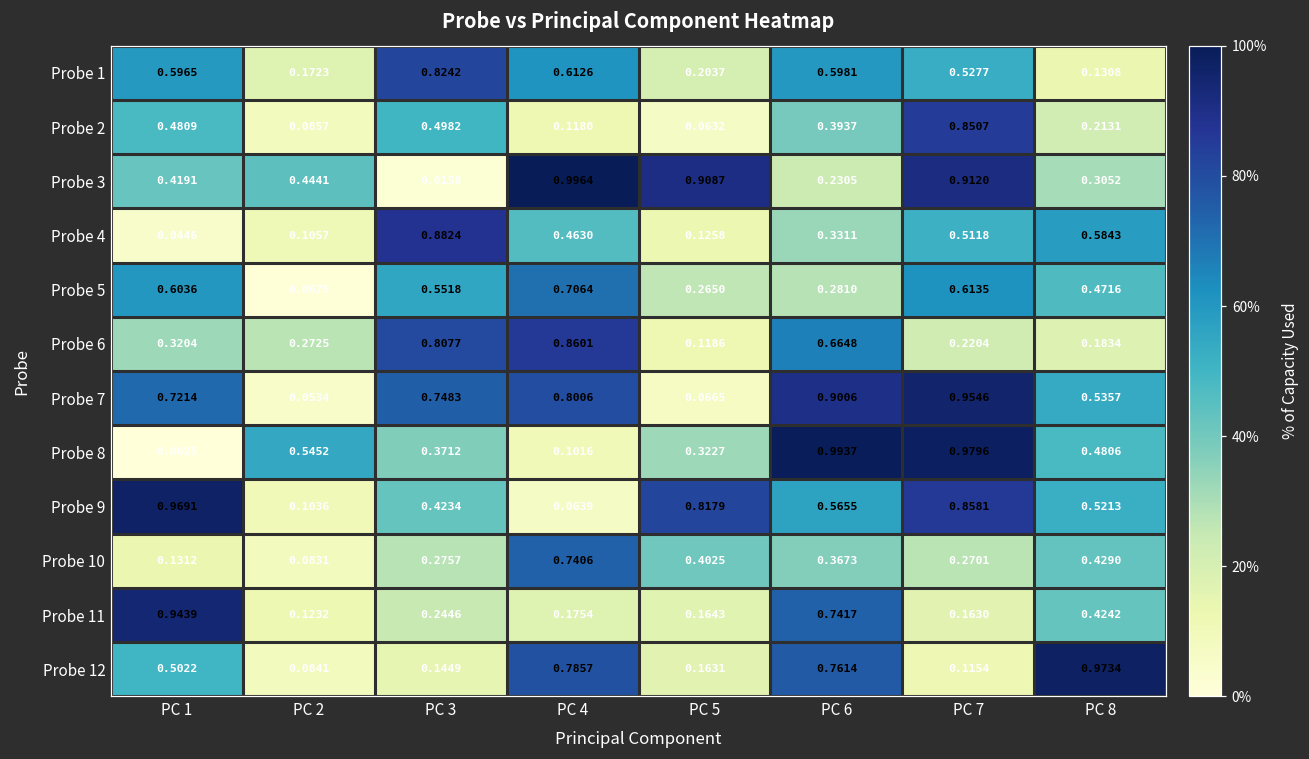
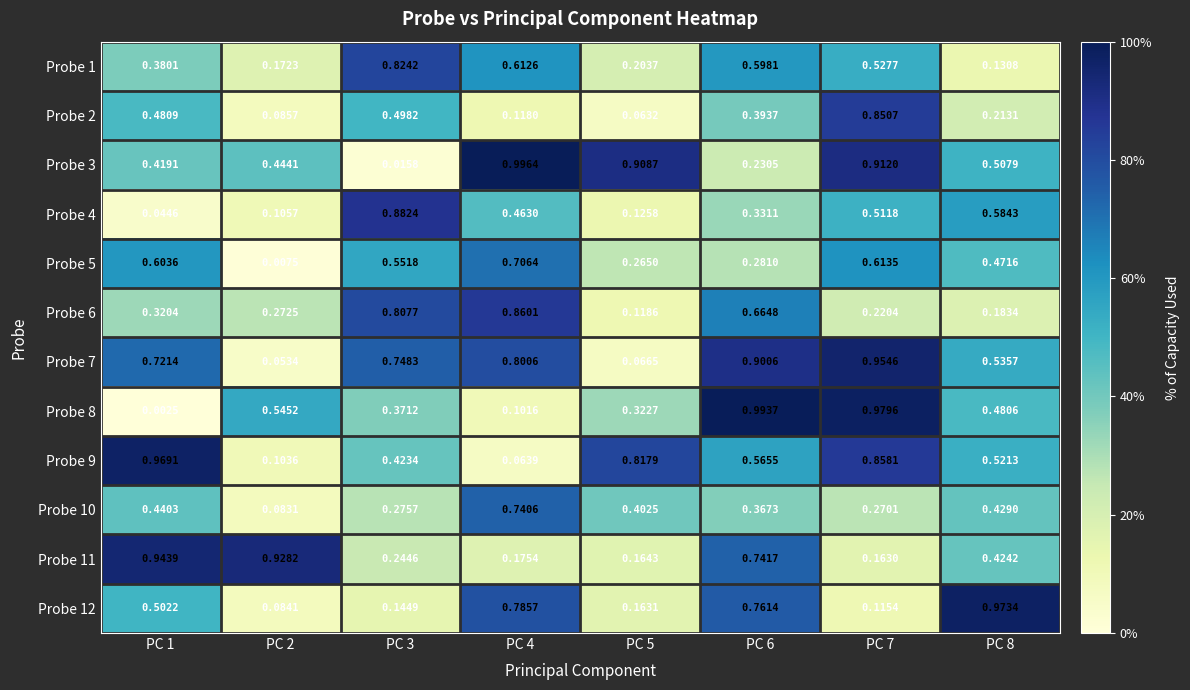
  {
    "Probe 1": {
-     "PC 1": 0.5965,
+     "PC 1": 0.3801,
      "PC 2": 0.1723,
      "PC 3": 0.8242,
      "PC 4": 0.6126,
      "PC 5": 0.2037,
      "PC 6": 0.5981,
      "PC 7": 0.5277,
      "PC 8": 0.1308
    },
    "Probe 2": {
      "PC 1": 0.4809,
      "PC 2": 0.0857,
      "PC 3": 0.4982,
      "PC 4": 0.1180,
      "PC 5": 0.0632,
      "PC 6": 0.3937,
      "PC 7": 0.8507,
      "PC 8": 0.2131
    },
    "Probe 3": {
      "PC 1": 0.4191,
      "PC 2": 0.4441,
      "PC 4": 0.9964,
      "PC 5": 0.9087,
      "PC 6": 0.2305,
      "PC 7": 0.9120,
-     "PC 8": 0.3052
+     "PC 8": 0.5079
    },
    "Probe 4": {
      "PC 1": 0.0446,
      "PC 2": 0.1057,
      "PC 3": 0.8824,
      "PC 4": 0.4630,
      "PC 5": 0.1258,
      "PC 6": 0.3311,
      "PC 7": 0.5118,
      "PC 8": 0.5843
    },
    "Probe 5": {
      "PC 1": 0.6036,
      "PC 3": 0.5518,
      "PC 4": 0.7064,
      "PC 5": 0.2650,
      "PC 6": 0.2810,
      "PC 7": 0.6135,
      "PC 8": 0.4716
    },
    "Probe 6": {
      "PC 1": 0.3204,
      "PC 2": 0.2725,
      "PC 3": 0.8077,
      "PC 4": 0.8601,
      "PC 5": 0.1186,
      "PC 6": 0.6648,
      "PC 7": 0.2204,
      "PC 8": 0.1834
    },
    "Probe 7": {
      "PC 1": 0.7214,
      "PC 2": 0.0534,
      "PC 3": 0.7483,
      "PC 4": 0.8006,
      "PC 5": 0.0665,
      "PC 6": 0.9006,
      "PC 7": 0.9546,
      "PC 8": 0.5357
    },
    "Probe 8": {
      "PC 2": 0.5452,
      "PC 3": 0.3712,
      "PC 4": 0.1016,
      "PC 5": 0.3227,
      "PC 6": 0.9937,
      "PC 7": 0.9796,
      "PC 8": 0.4806
    },
    "Probe 9": {
      "PC 1": 0.9691,
      "PC 2": 0.1036,
      "PC 3": 0.4234,
      "PC 4": 0.0639,
      "PC 5": 0.8179,
      "PC 6": 0.5655,
      "PC 7": 0.8581,
      "PC 8": 0.5213
    },
    "Probe 10": {
-     "PC 1": 0.1312,
+     "PC 1": 0.4403,
      "PC 2": 0.0831,
      "PC 3": 0.2757,
      "PC 4": 0.7406,
      "PC 5": 0.4025,
      "PC 6": 0.3673,
      "PC 7": 0.2701,
      "PC 8": 0.4290
    },
    "Probe 11": {
      "PC 1": 0.9439,
-     "PC 2": 0.1232,
+     "PC 2": 0.9282,
      "PC 3": 0.2446,
      "PC 4": 0.1754,
      "PC 5": 0.1643,
      "PC 6": 0.7417,
      "PC 7": 0.1630,
      "PC 8": 0.4242
    },
    "Probe 12": {
      "PC 1": 0.5022,
      "PC 2": 0.0841,
      "PC 3": 0.1449,
      "PC 4": 0.7857,
      "PC 5": 0.1631,
      "PC 6": 0.7614,
      "PC 7": 0.1154,
      "PC 8": 0.9734
    }
  }
